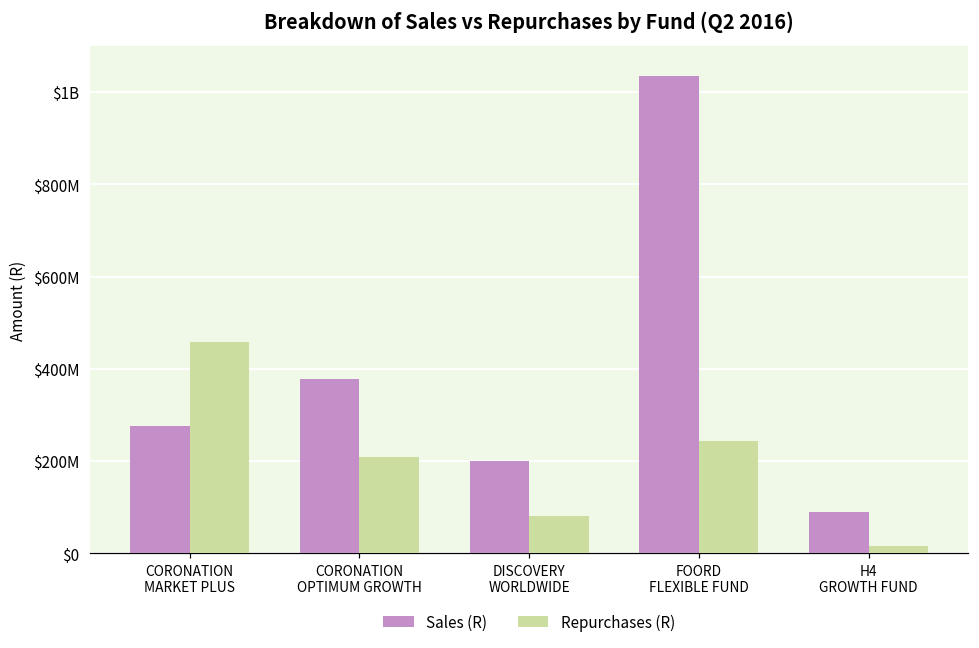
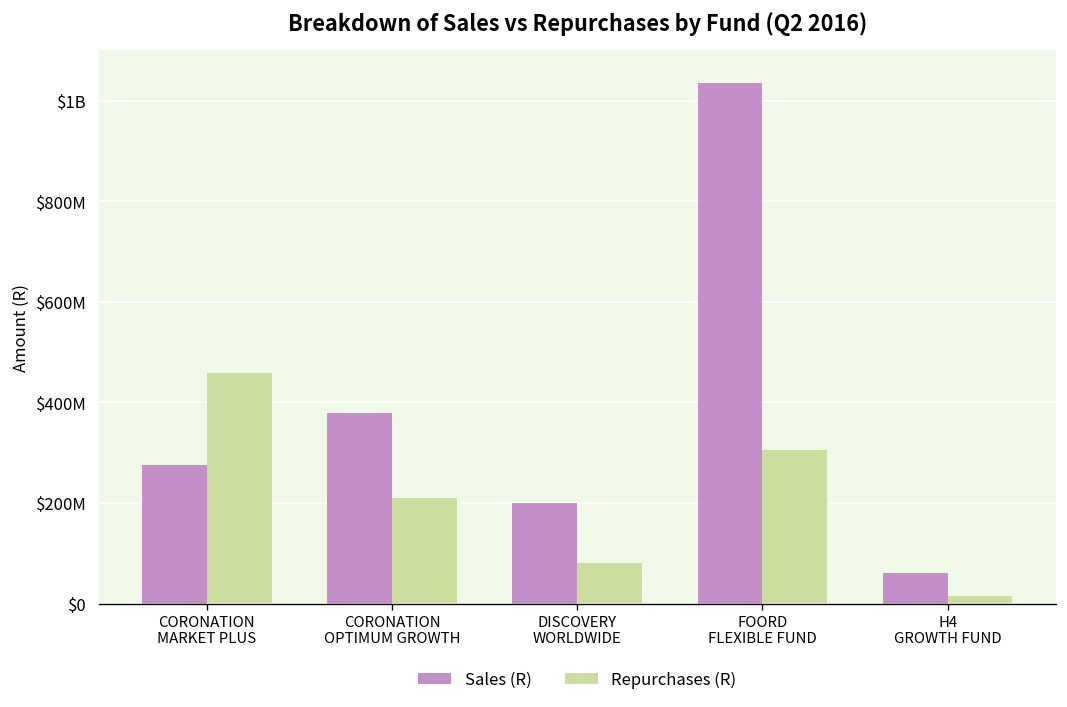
  {
    "Sales (R)": {
      "CORONATION MARKET PLUS": "$280000000",
      "CORONATION OPTIMUM GROWTH": "$380000000",
      "DISCOVERY WORLDWIDE": "$200000000",
      "FOORD FLEXIBLE FUND": "$1030000000",
-     "H4 GROWTH FUND": "$90000000"
+     "H4 GROWTH FUND": "$60000000"
    },
    "Repurchases (R)": {
      "CORONATION MARKET PLUS": "$460000000",
      "CORONATION OPTIMUM GROWTH": "$210000000",
      "DISCOVERY WORLDWIDE": "$80000000",
-     "FOORD FLEXIBLE FUND": "$240000000",
+     "FOORD FLEXIBLE FUND": "$300000000",
      "H4 GROWTH FUND": "$20000000"
    }
  }
